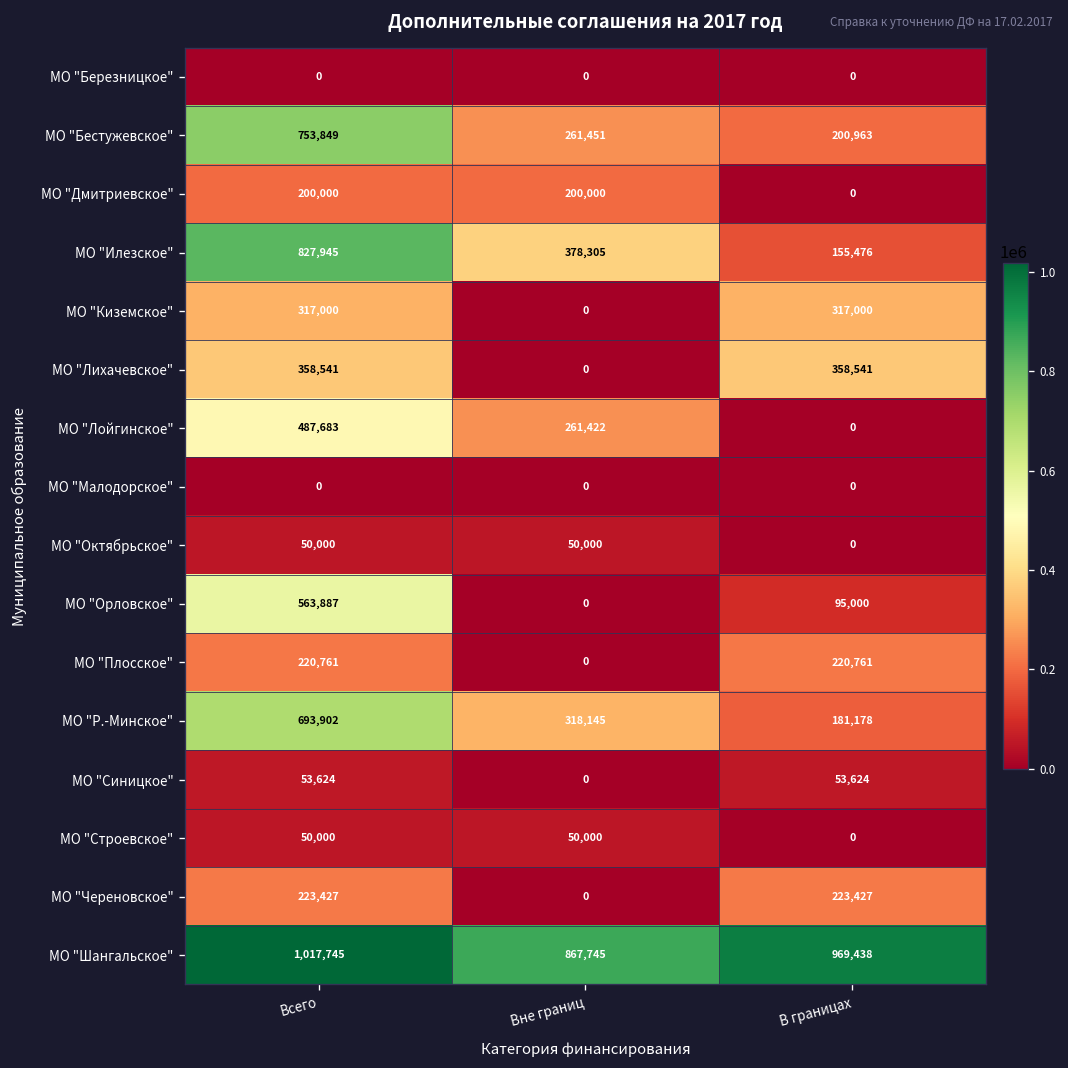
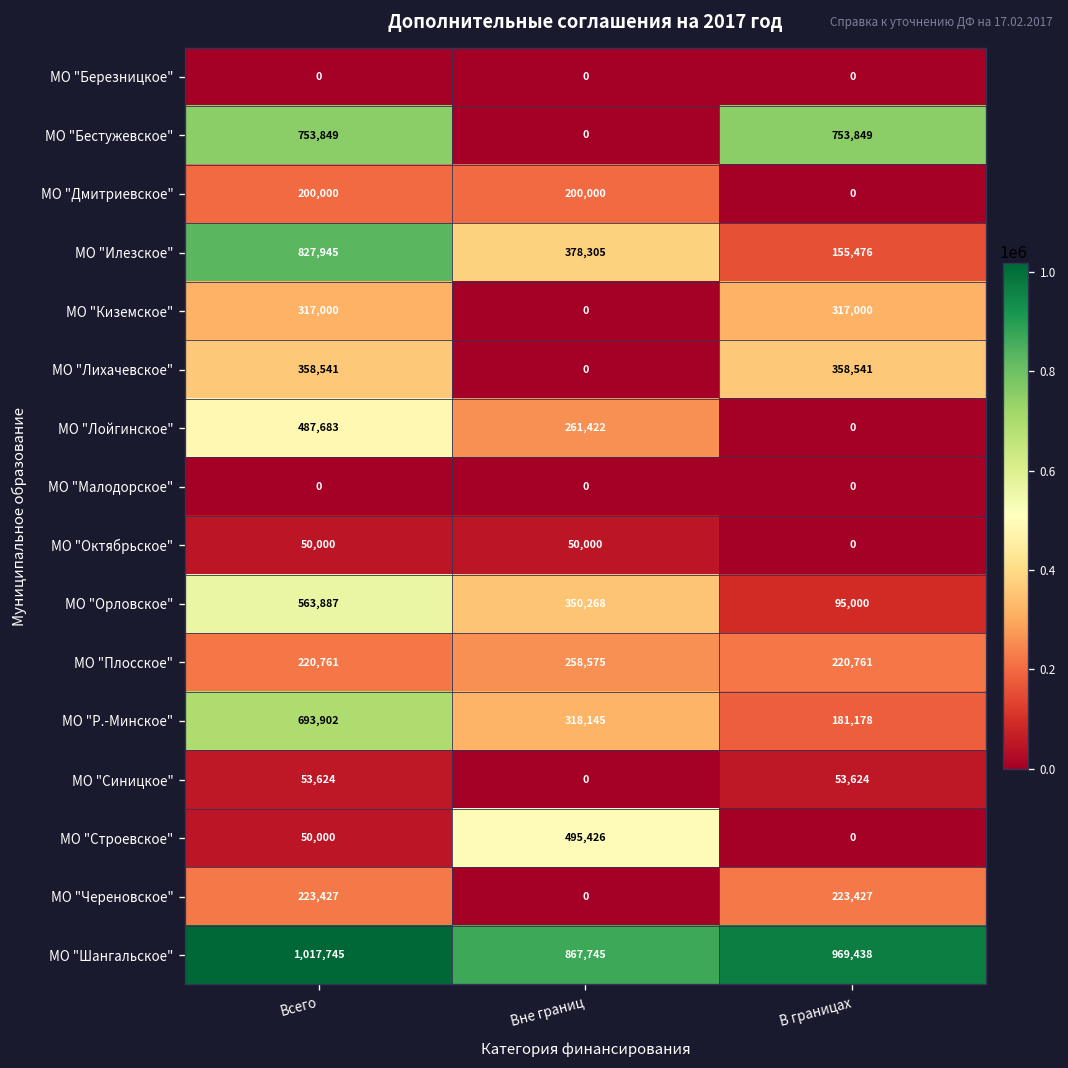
  {
    "МО \"Березницкое\"": {
      "Всего": "0",
      "Вне границ": "0",
      "В границах": "0"
    },
    "МО \"Бестужевское\"": {
      "Всего": "753,849",
-     "Вне границ": "261,451",
-     "В границах": "200,963"
+     "Вне границ": "0",
+     "В границах": "753,849"
    },
    "МО \"Дмитриевское\"": {
      "Всего": "200,000",
      "Вне границ": "200,000",
      "В границах": "0"
    },
    "МО \"Илезское\"": {
      "Всего": "827,945",
      "Вне границ": "378,305",
      "В границах": "155,476"
    },
    "МО \"Киземское\"": {
      "Всего": "317,000",
      "Вне границ": "0",
      "В границах": "317,000"
    },
    "МО \"Лихачевское\"": {
      "Всего": "358,541",
      "Вне границ": "0",
      "В границах": "358,541"
    },
    "МО \"Лойгинское\"": {
      "Всего": "487,683",
      "Вне границ": "261,422",
      "В границах": "0"
    },
    "МО \"Малодорское\"": {
      "Всего": "0",
      "Вне границ": "0",
      "В границах": "0"
    },
    "МО \"Октябрьское\"": {
      "Всего": "50,000",
      "Вне границ": "50,000",
      "В границах": "0"
    },
    "МО \"Орловское\"": {
      "Всего": "563,887",
-     "Вне границ": "0",
+     "Вне границ": "350,268",
      "В границах": "95,000"
    },
    "МО \"Плосское\"": {
      "Всего": "220,761",
-     "Вне границ": "0",
+     "Вне границ": "258,575",
      "В границах": "220,761"
    },
    "МО \"Р.-Минское\"": {
      "Всего": "693,902",
      "Вне границ": "318,145",
      "В границах": "181,178"
    },
    "МО \"Синицкое\"": {
      "Всего": "53,624",
      "Вне границ": "0",
      "В границах": "53,624"
    },
    "МО \"Строевское\"": {
      "Всего": "50,000",
-     "Вне границ": "50,000",
+     "Вне границ": "495,426",
      "В границах": "0"
    },
    "МО \"Череновское\"": {
      "Всего": "223,427",
      "Вне границ": "0",
      "В границах": "223,427"
    },
    "МО \"Шангальское\"": {
      "Всего": "1,017,745",
      "Вне границ": "867,745",
      "В границах": "969,438"
    }
  }
